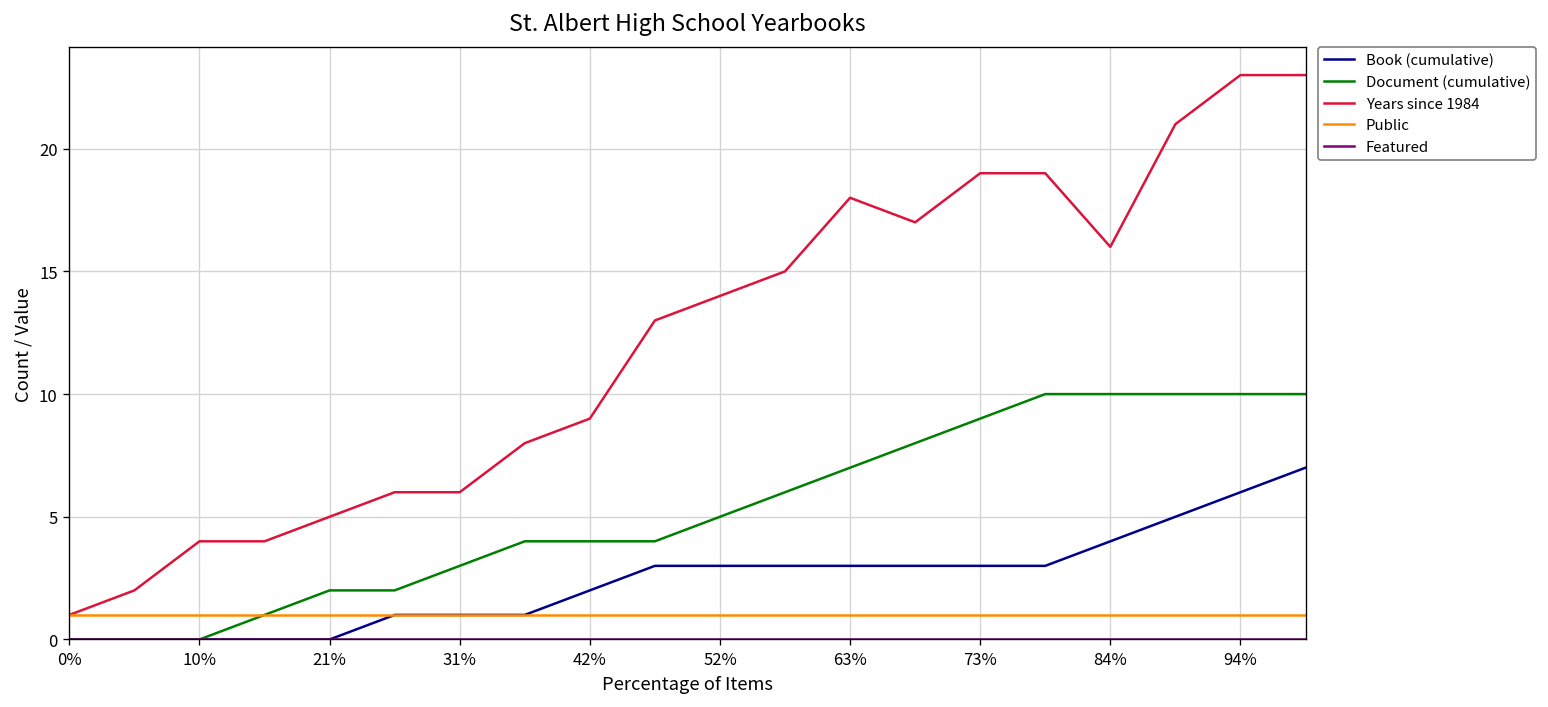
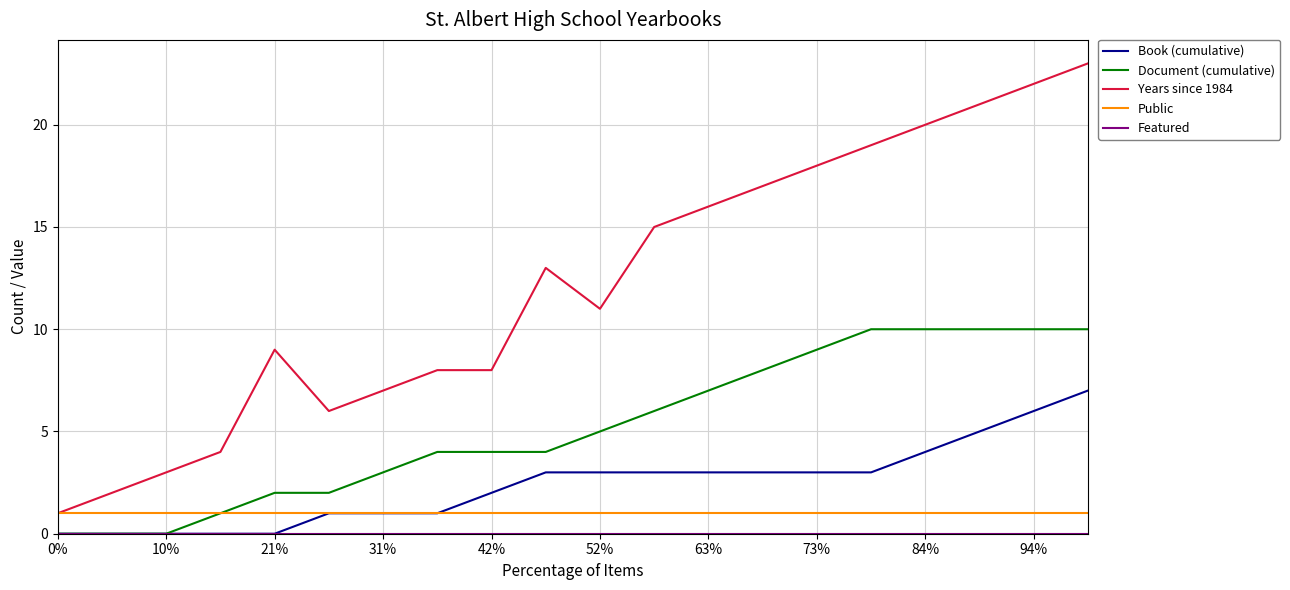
  {
    "Book (cumulative)": {
      "42%": 2.0,
      "52%": 3.0,
      "63%": 3.0,
      "73%": 3.0,
      "84%": 4.0,
      "94%": 6.0
    },
    "Document (cumulative)": {
      "21%": 2.0,
      "31%": 3.0,
      "42%": 4.0,
      "52%": 5.0,
      "63%": 7.0,
      "73%": 9.0,
      "84%": 10.0,
      "94%": 10.0
    },
    "Years since 1984": {
-     "10%": 4.0,
-     "21%": 5.0,
-     "31%": 6.0,
-     "42%": 9.0,
-     "52%": 14.0,
-     "63%": 18.0,
-     "73%": 19.0,
-     "84%": 16.0,
-     "94%": 23.0
+     "10%": 3.0,
+     "21%": 9.0,
+     "31%": 7.0,
+     "42%": 8.0,
+     "52%": 11.0,
+     "63%": 16.0,
+     "73%": 18.0,
+     "84%": 20.0,
+     "94%": 22.0
    },
    "Public": {
      "10%": 1.0,
      "21%": 1.0,
      "42%": 1.0,
      "52%": 1.0,
      "63%": 1.0,
      "73%": 1.0,
      "84%": 1.0,
      "94%": 1.0
    },
    "Featured": {
      "31%": 0.0,
      "42%": 0.0,
      "52%": 0.0,
      "63%": 0.0,
      "73%": 0.0,
      "84%": 0.0,
      "94%": 0.0
    }
  }
